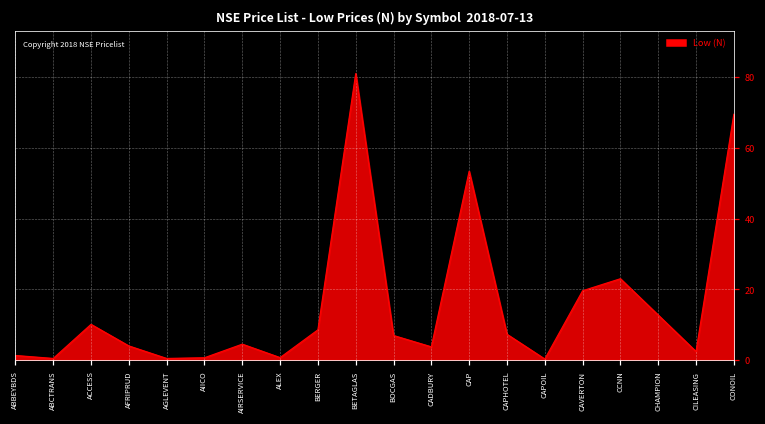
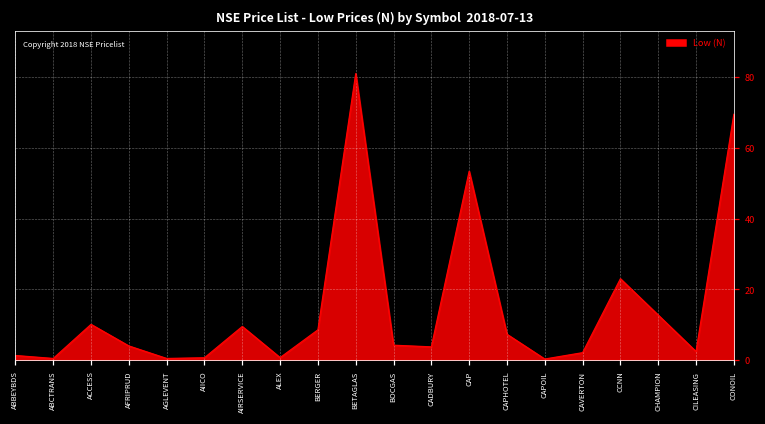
  {
    "ABBEYBDS": 1,
    "ABCTRANS": 0,
    "ACCESS": 10,
    "AFRIPRUD": 4,
    "AGLEVENT": 0,
    "AIICO": 1,
-   "AIRSERVICE": 5,
+   "AIRSERVICE": 10,
    "ALEX": 1,
    "BERGER": 9,
    "BETAGLAS": 81,
-   "BOCGAS": 7,
+   "BOCGAS": 4,
    "CADBURY": 4,
    "CAP": 53,
    "CAPHOTEL": 7,
    "CAPOIL": 0,
-   "CAVERTON": 20,
+   "CAVERTON": 2,
    "CCNN": 23,
    "CHAMPION": 13,
    "CILEASING": 2,
    "CONOIL": 70
  }
